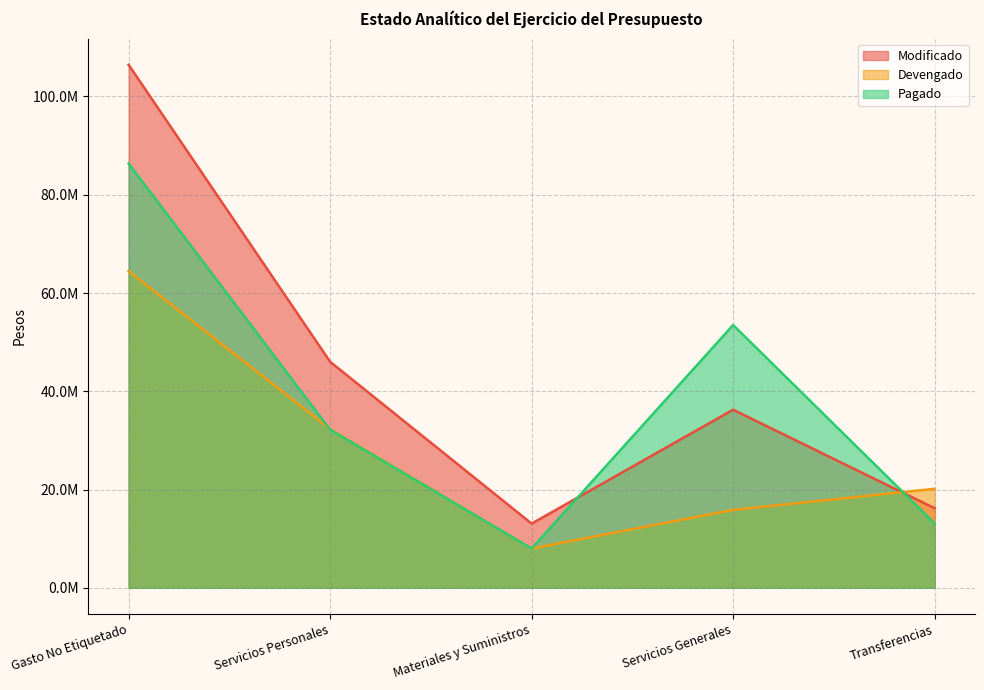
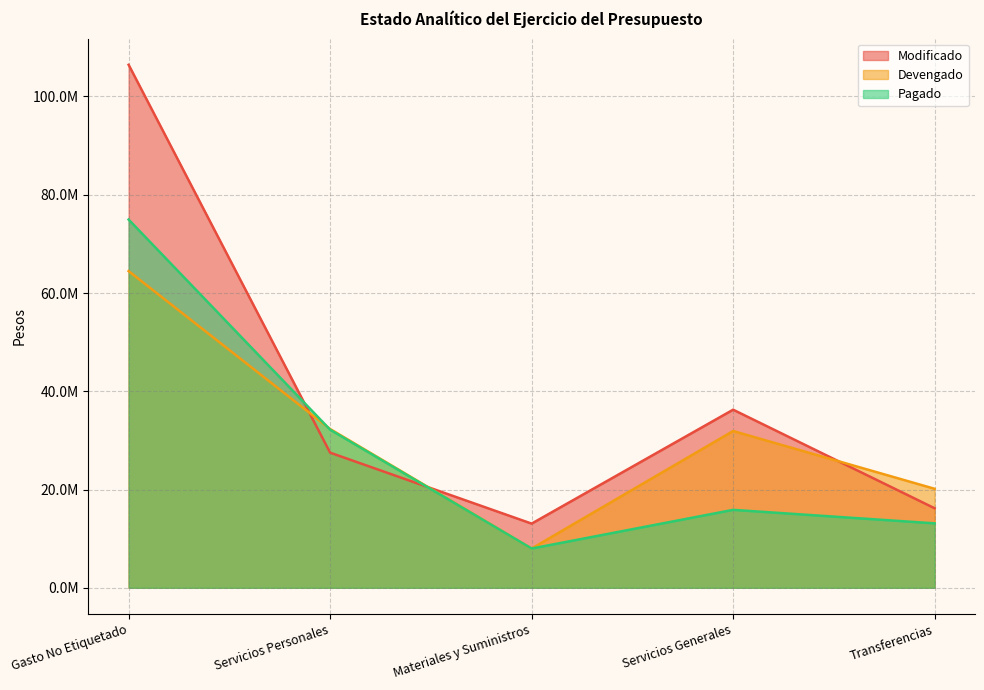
  {
    "Modificado": {
      "Gasto No Etiquetado": 106000000,
-     "Servicios Personales": 46000000,
+     "Servicios Personales": 28000000,
      "Materiales y Suministros": 13000000,
      "Servicios Generales": 36000000,
      "Transferencias": 16000000
    },
    "Devengado": {
      "Gasto No Etiquetado": 64000000,
-     "Servicios Generales": 16000000,
+     "Servicios Generales": 32000000,
      "Transferencias": 20000000
    },
    "Pagado": {
-     "Gasto No Etiquetado": 86000000,
-     "Servicios Generales": 53000000,
+     "Gasto No Etiquetado": 75000000,
+     "Servicios Generales": 16000000,
      "Transferencias": 13000000
    }
  }
